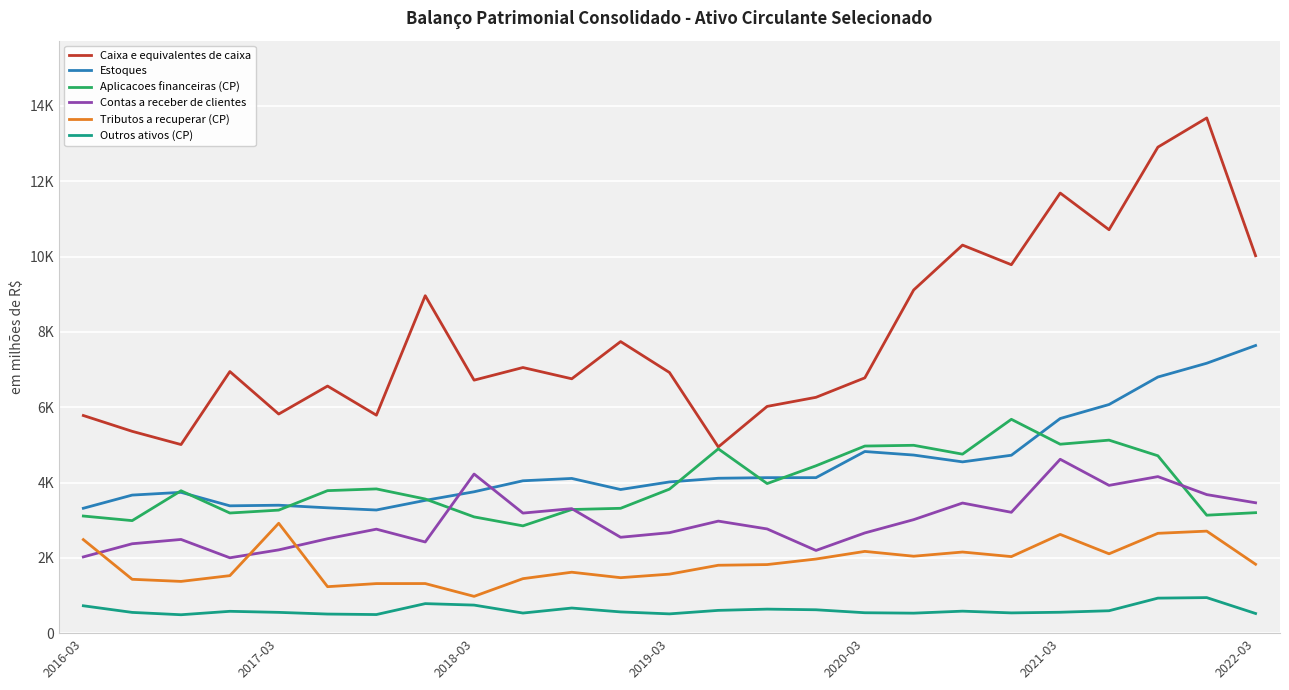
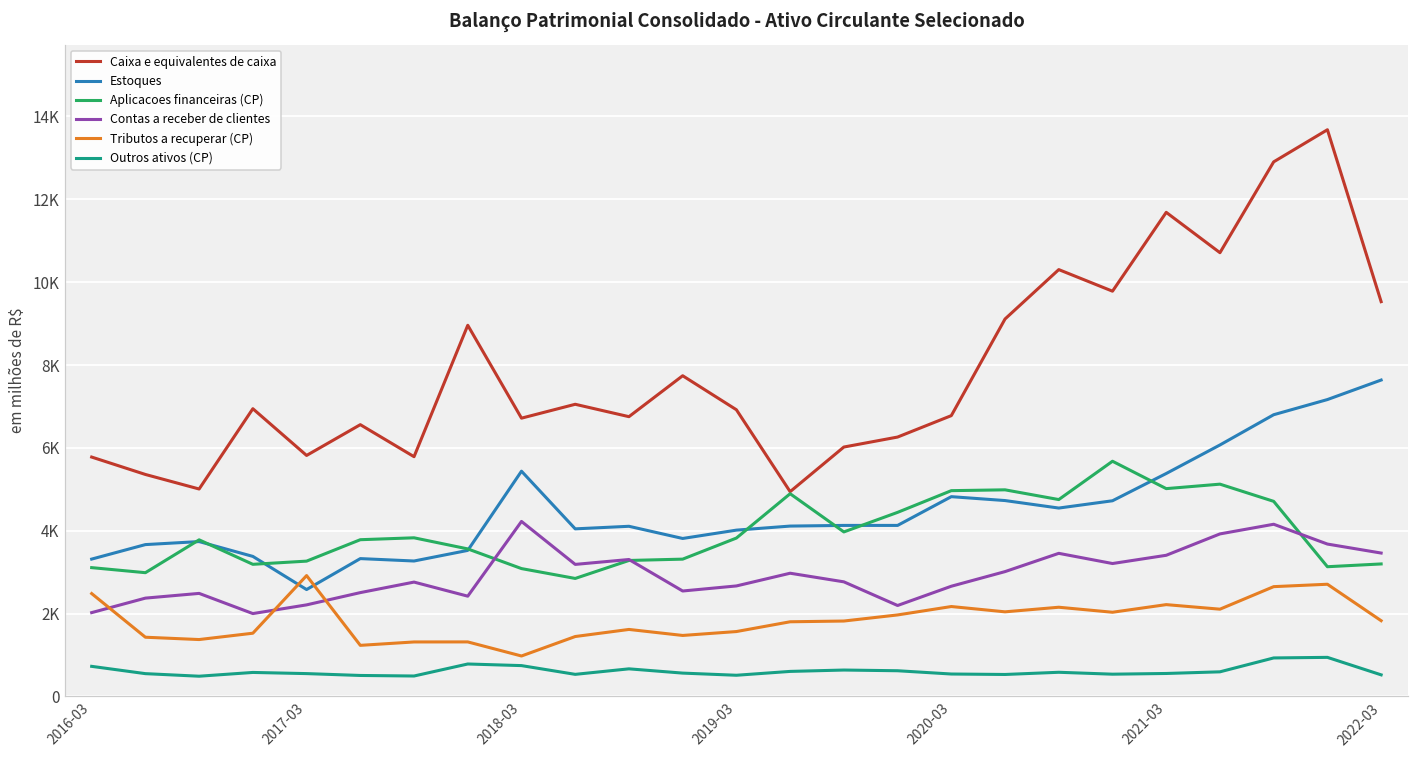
  {
    "Caixa e equivalentes de caixa": {
      "2016-03": 5800,
      "2017-03": 5800,
      "2018-03": 6700,
      "2019-03": 6900,
      "2020-03": 6800,
      "2021-03": 11700,
-     "2022-03": 10000
+     "2022-03": 9500
    },
    "Estoques": {
      "2016-03": 3300,
-     "2017-03": 3400,
-     "2018-03": 3800,
+     "2017-03": 2600,
+     "2018-03": 5400,
      "2019-03": 4000,
      "2020-03": 4800,
-     "2021-03": 5700,
+     "2021-03": 5400,
      "2022-03": 7600
    },
    "Contas a receber de clientes": {
      "2016-03": 2000,
      "2017-03": 2200,
      "2018-03": 4200,
      "2019-03": 2700,
      "2020-03": 2700,
-     "2021-03": 4600,
+     "2021-03": 3400,
      "2022-03": 3500
    },
    "Tributos a recuperar (CP)": {
      "2016-03": 2500,
      "2017-03": 2900,
      "2018-03": 1000,
      "2019-03": 1600,
      "2020-03": 2200,
-     "2021-03": 2600,
+     "2021-03": 2200,
      "2022-03": 1800
    }
  }
